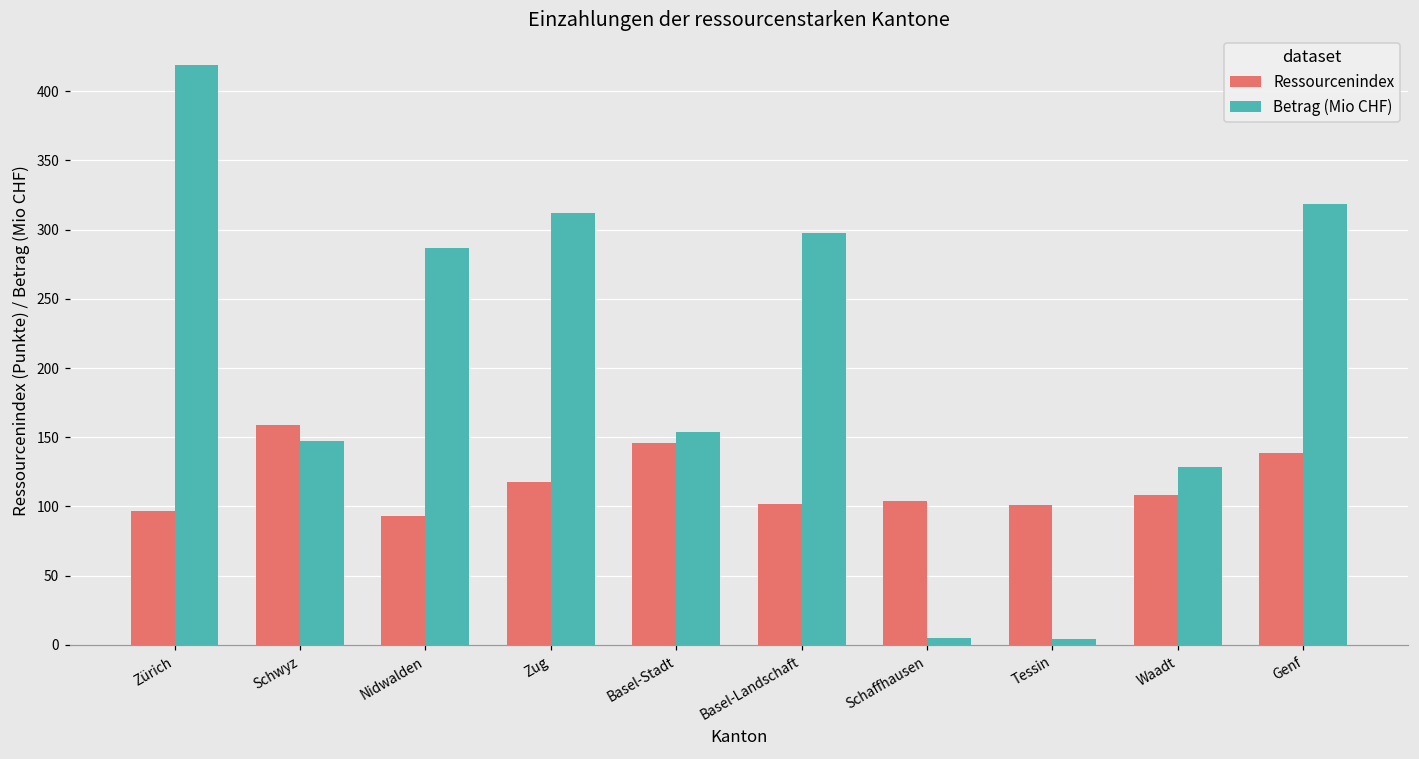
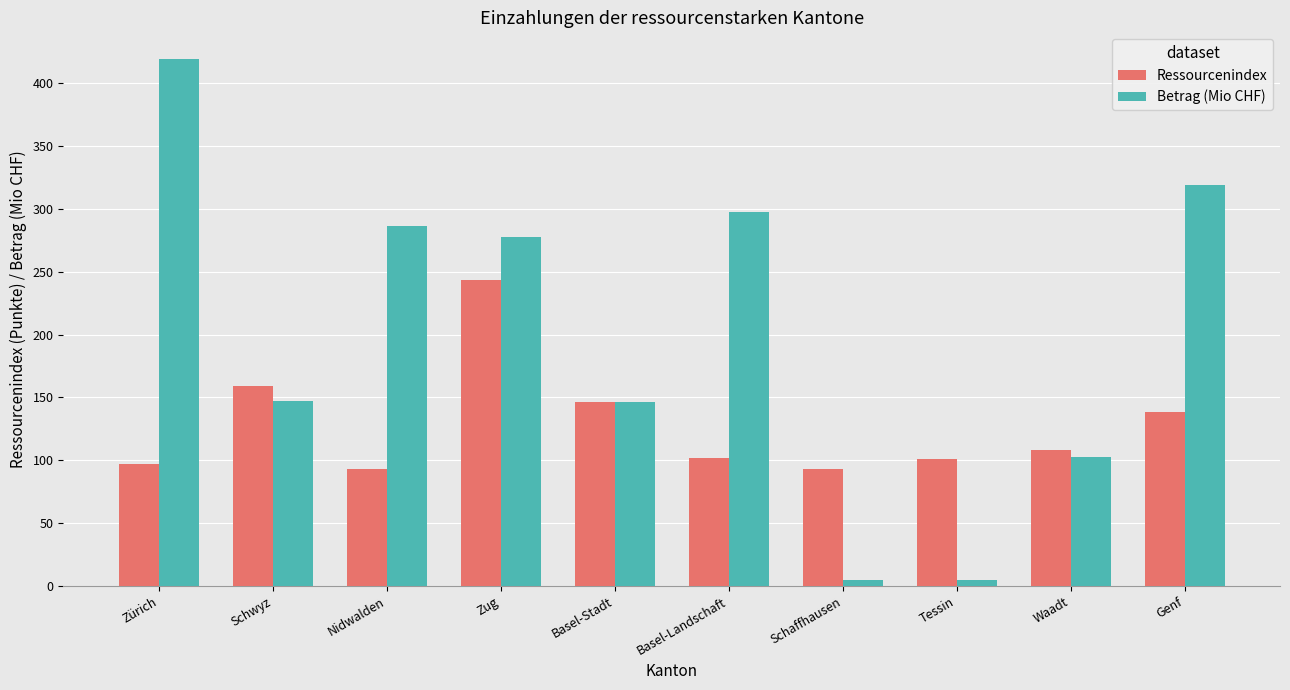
  {
    "Ressourcenindex": {
      "Zürich": 97,
      "Schwyz": 159,
      "Nidwalden": 93,
-     "Zug": 117,
+     "Zug": 244,
      "Basel-Stadt": 146,
      "Basel-Landschaft": 102,
-     "Schaffhausen": 104,
+     "Schaffhausen": 93,
      "Tessin": 101,
      "Waadt": 108,
      "Genf": 139
    },
    "Betrag (Mio CHF)": {
      "Zürich": 419,
      "Schwyz": 147,
      "Nidwalden": 287,
-     "Zug": 312,
-     "Basel-Stadt": 154,
+     "Zug": 278,
+     "Basel-Stadt": 146,
      "Basel-Landschaft": 298,
      "Schaffhausen": 5,
      "Tessin": 4,
-     "Waadt": 128,
+     "Waadt": 103,
      "Genf": 319
    }
  }
